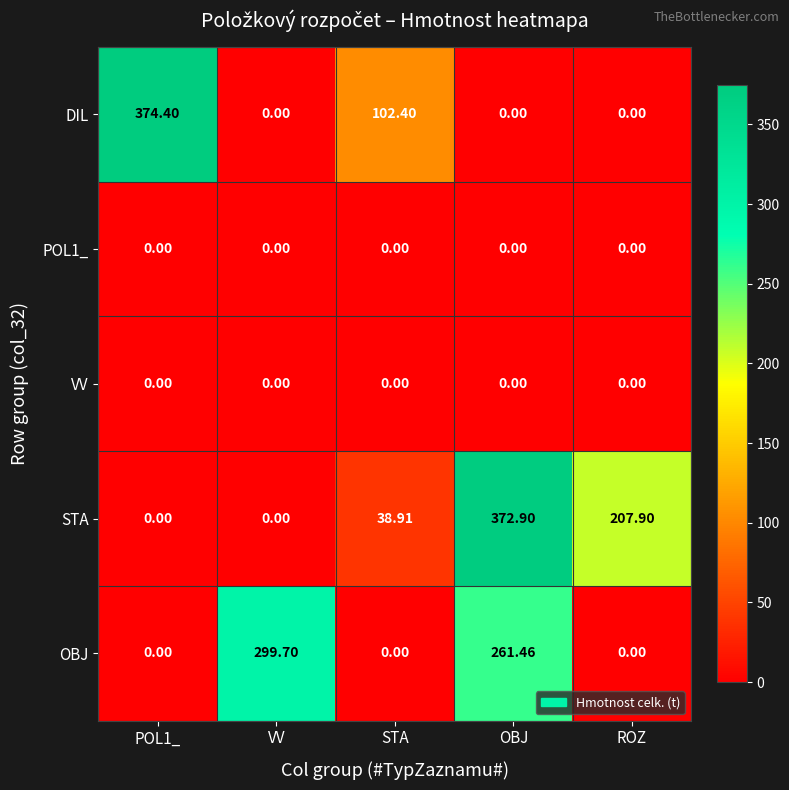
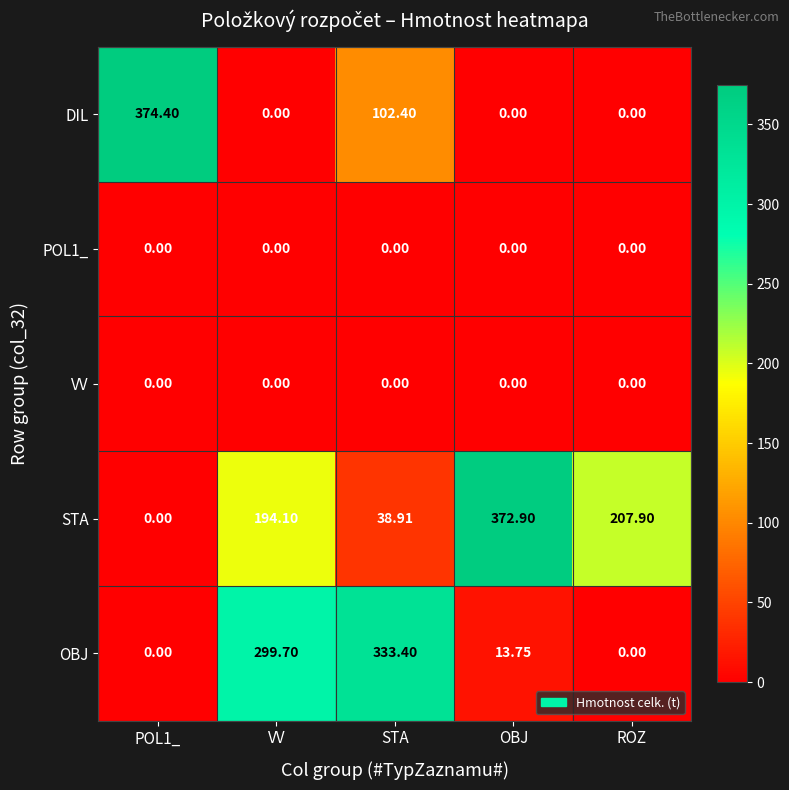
  {
    "DIL": {
      "POL1_": 374.40,
      "VV": 0.00,
      "STA": 102.40,
      "OBJ": 0.00,
      "ROZ": 0.00
    },
    "POL1_": {
      "POL1_": 0.00,
      "VV": 0.00,
      "STA": 0.00,
      "OBJ": 0.00,
      "ROZ": 0.00
    },
    "VV": {
      "POL1_": 0.00,
      "VV": 0.00,
      "STA": 0.00,
      "OBJ": 0.00,
      "ROZ": 0.00
    },
    "STA": {
      "POL1_": 0.00,
-     "VV": 0.00,
+     "VV": 194.10,
      "STA": 38.91,
      "OBJ": 372.90,
      "ROZ": 207.90
    },
    "OBJ": {
      "POL1_": 0.00,
      "VV": 299.70,
-     "STA": 0.00,
-     "OBJ": 261.46,
+     "STA": 333.40,
+     "OBJ": 13.75,
      "ROZ": 0.00
    }
  }
